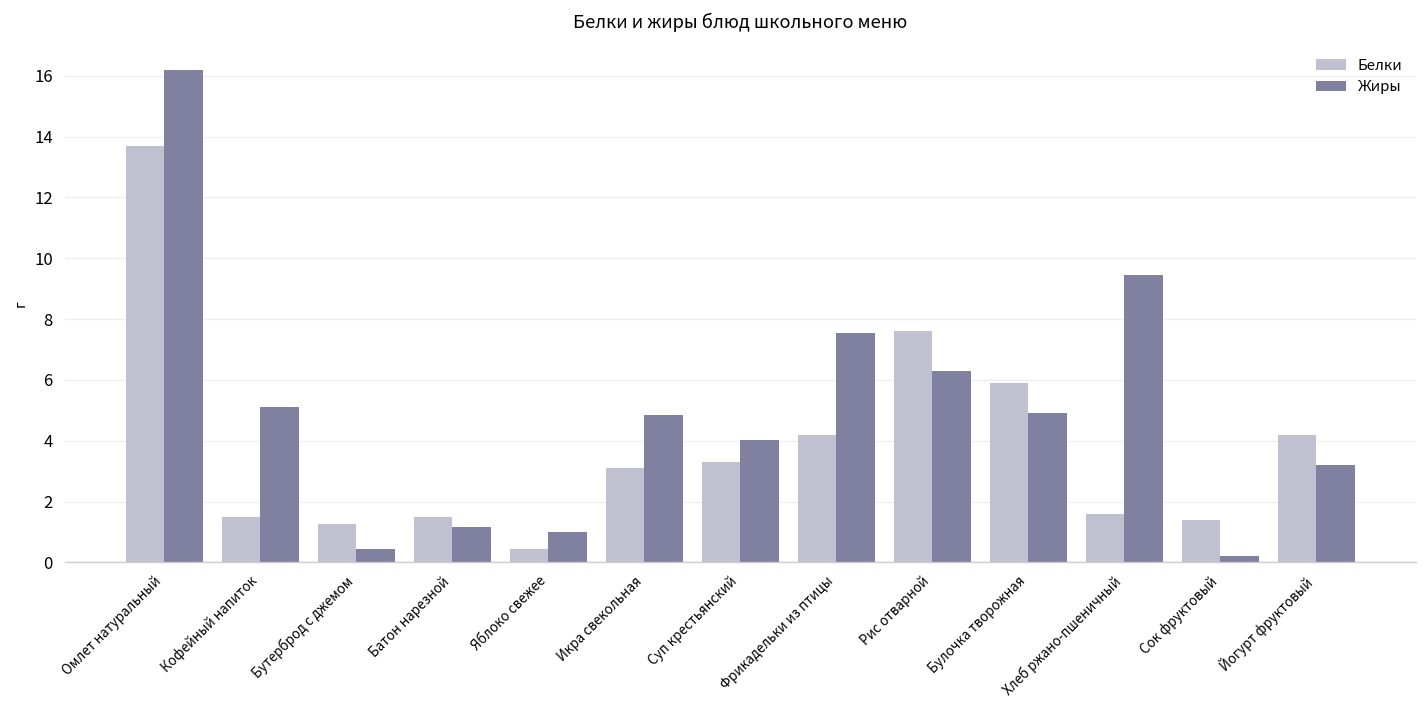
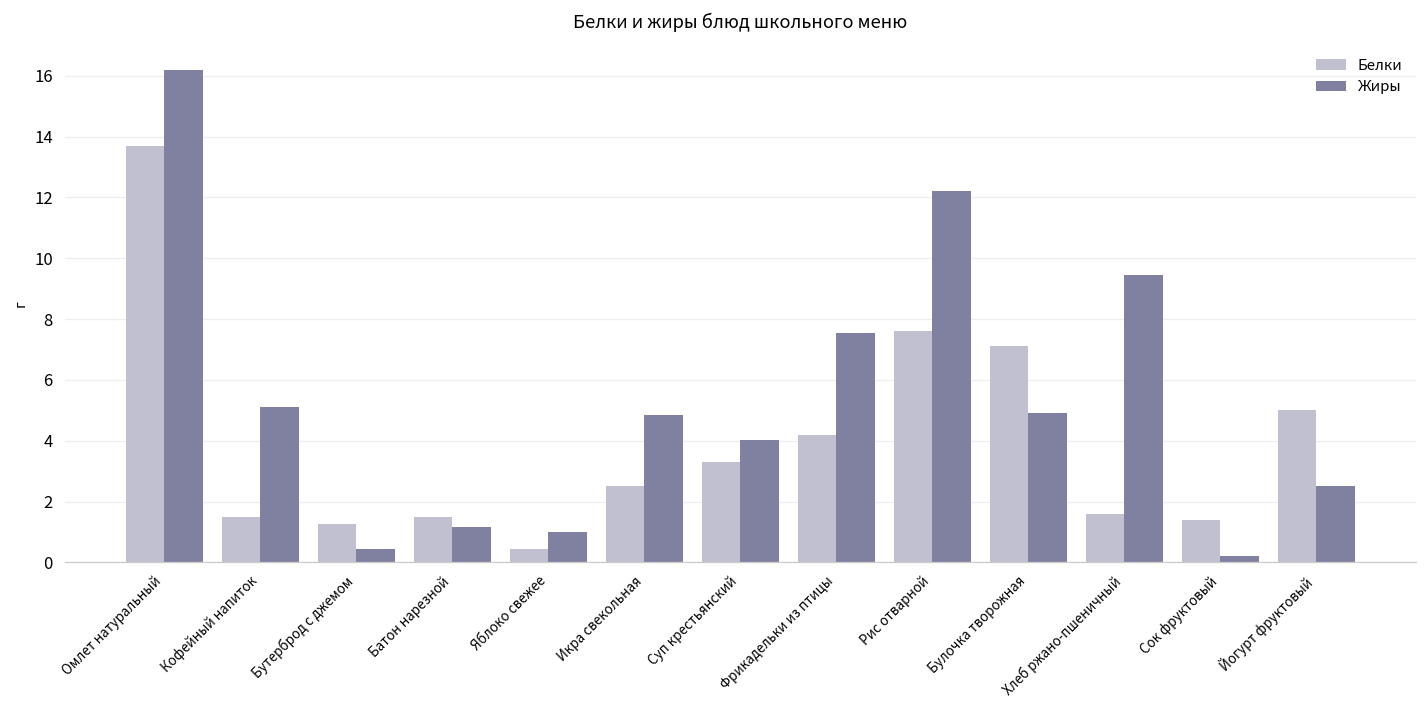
  {
    "Белки": {
      "Омлет натуральный": 13.7,
      "Кофейный напиток": 1.5,
      "Бутерброд с джемом": 1.3,
      "Батон нарезной": 1.5,
      "Яблоко свежее": 0.4,
-     "Икра свекольная": 3.1,
+     "Икра свекольная": 2.5,
      "Суп крестьянский": 3.3,
      "Фрикадельки из птицы": 4.2,
      "Рис отварной": 7.6,
-     "Булочка творожная": 5.9,
+     "Булочка творожная": 7.1,
      "Хлеб ржано-пшеничный": 1.6,
      "Сок фруктовый": 1.4,
-     "Йогурт фруктовый": 4.2
+     "Йогурт фруктовый": 5.0
    },
    "Жиры": {
      "Омлет натуральный": 16.2,
      "Кофейный напиток": 5.1,
      "Бутерброд с джемом": 0.5,
      "Батон нарезной": 1.2,
      "Яблоко свежее": 1.0,
      "Икра свекольная": 4.9,
      "Суп крестьянский": 4.0,
      "Фрикадельки из птицы": 7.6,
-     "Рис отварной": 6.3,
+     "Рис отварной": 12.2,
      "Булочка творожная": 4.9,
      "Хлеб ржано-пшеничный": 9.4,
      "Сок фруктовый": 0.2,
-     "Йогурт фруктовый": 3.2
+     "Йогурт фруктовый": 2.5
    }
  }
